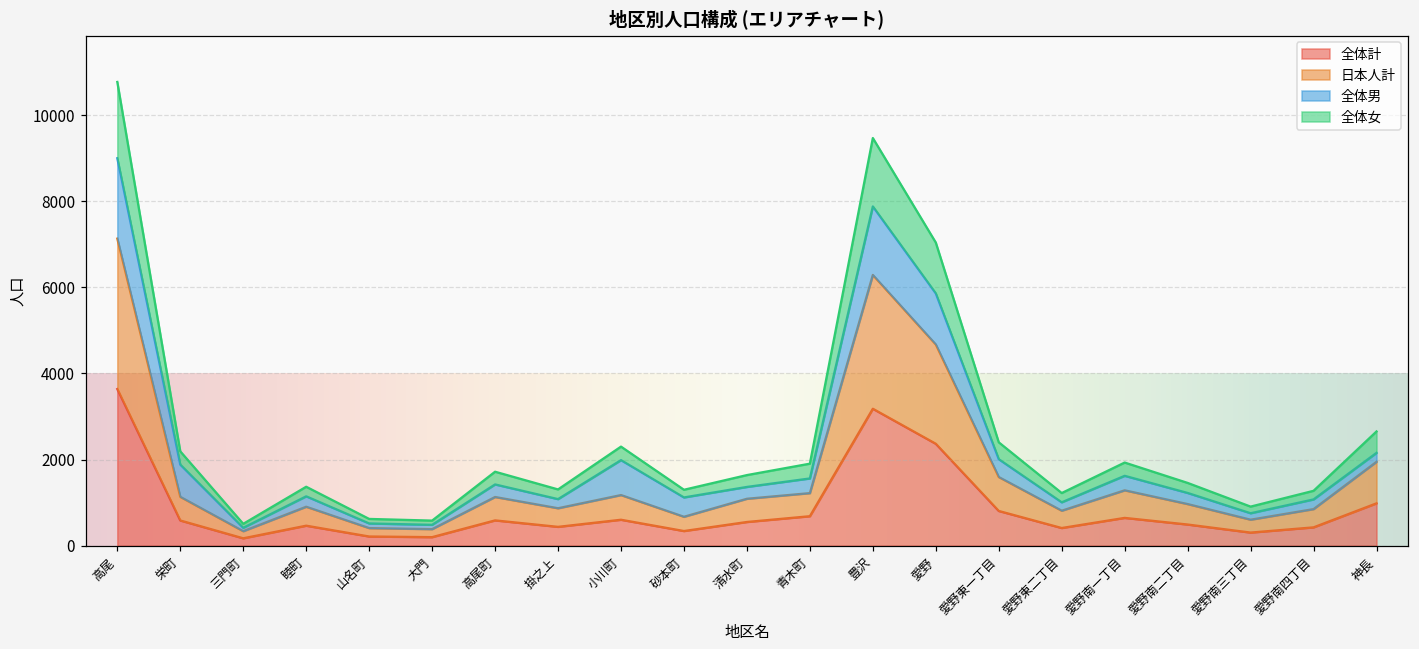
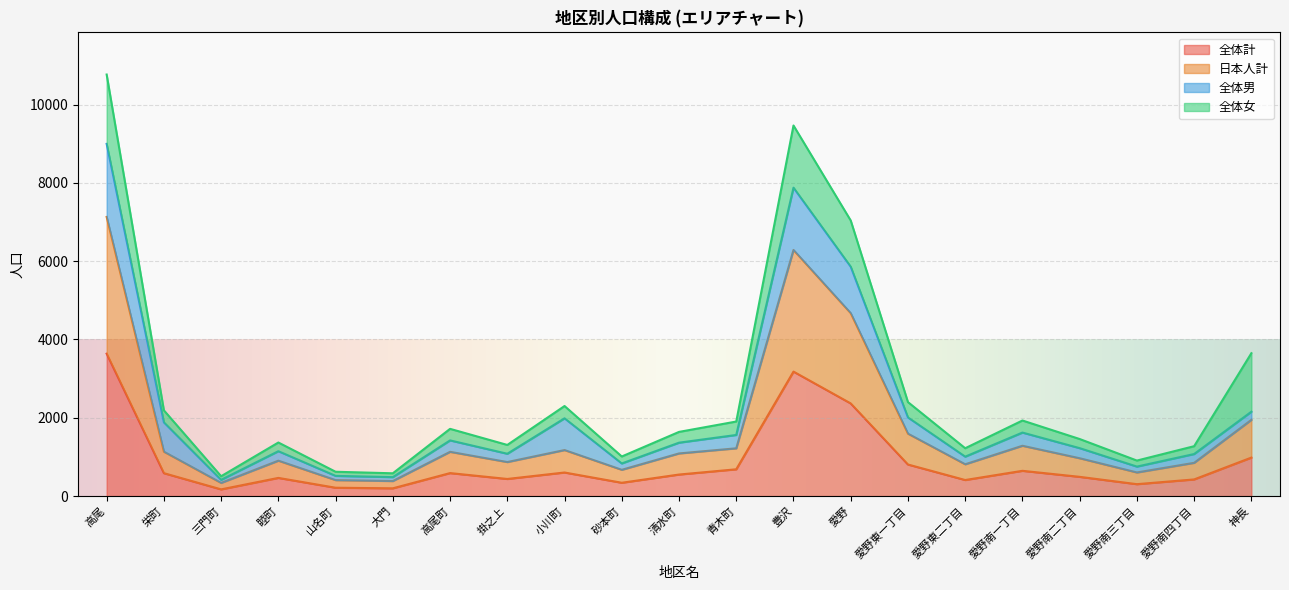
  {
    "全体男": {
      "高尾": 1900,
      "栄町": 700,
      "三門町": 100,
      "睦町": 200,
      "山名町": 100,
      "大門": 100,
      "高尾町": 300,
      "掛之上": 200,
      "小川町": 800,
-     "砂本町": 400,
+     "砂本町": 200,
      "清水町": 300,
      "青木町": 300,
      "豊沢": 1600,
      "愛野": 1200,
      "愛野東一丁目": 400,
      "愛野東二丁目": 200,
      "愛野南一丁目": 300,
      "愛野南二丁目": 300,
      "愛野南三丁目": 200,
      "愛野南四丁目": 200,
      "神長": 200
    },
    "全体女": {
      "高尾": 1800,
      "栄町": 300,
      "三門町": 100,
      "睦町": 200,
      "山名町": 100,
      "大門": 100,
      "高尾町": 300,
      "掛之上": 200,
      "小川町": 300,
      "砂本町": 200,
      "清水町": 300,
      "青木町": 300,
      "豊沢": 1600,
      "愛野": 1200,
      "愛野東一丁目": 400,
      "愛野東二丁目": 200,
      "愛野南一丁目": 300,
      "愛野南二丁目": 200,
      "愛野南三丁目": 200,
      "愛野南四丁目": 200,
-     "神長": 500
+     "神長": 1500
    }
  }
